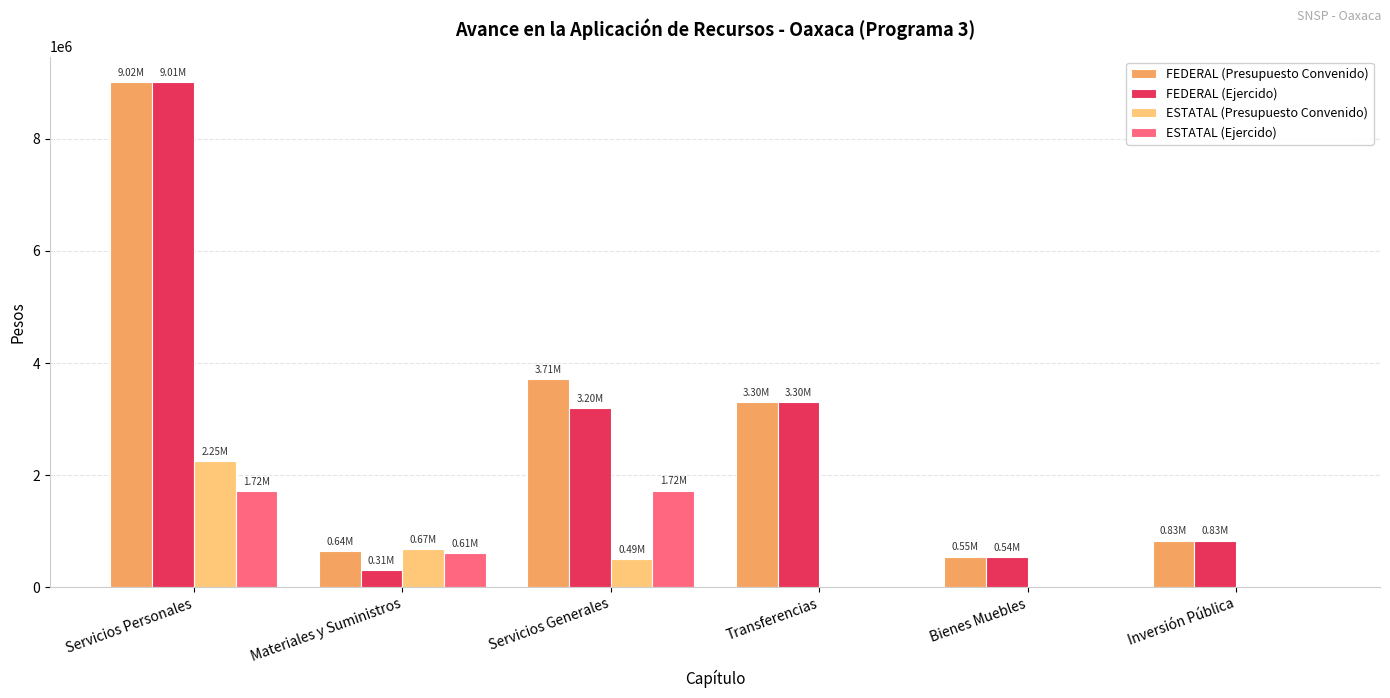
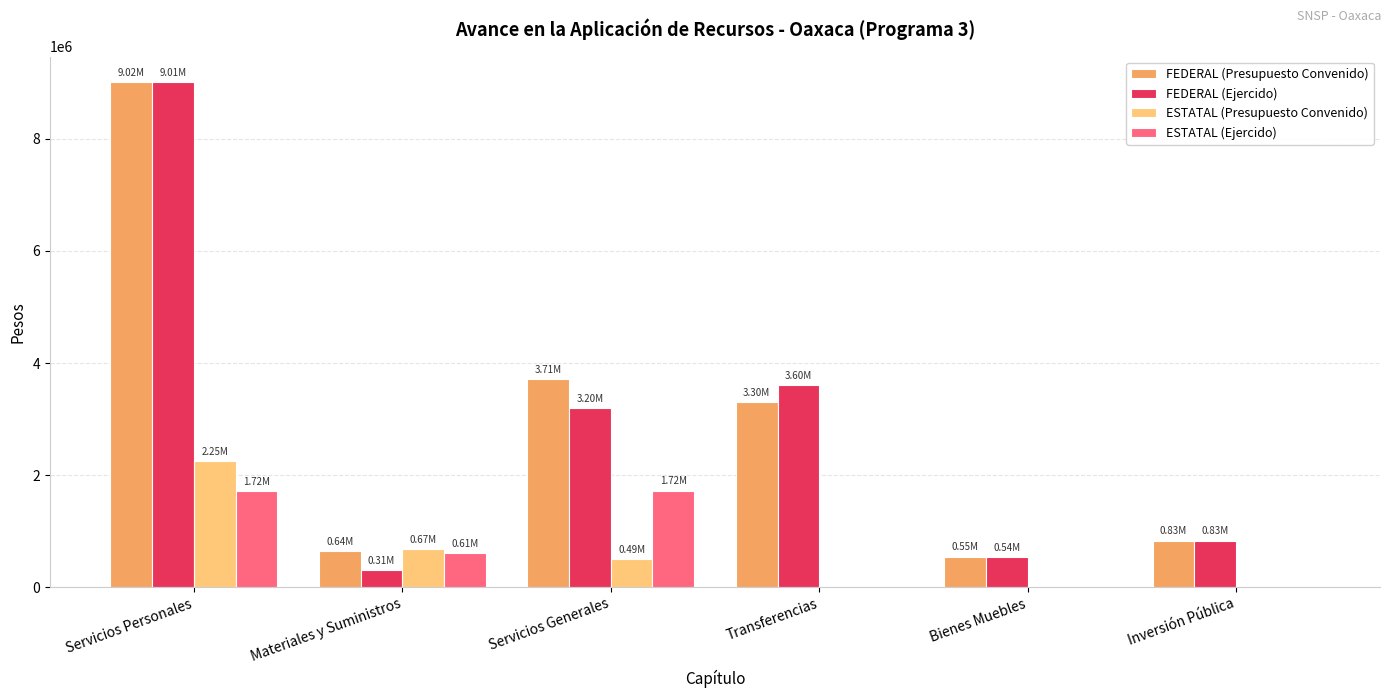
  {
    "FEDERAL (Ejercido)": {
      "Servicios Personales": "9.01M",
      "Materiales y Suministros": "0.31M",
      "Servicios Generales": "3.20M",
-     "Transferencias": "3.30M",
+     "Transferencias": "3.60M",
      "Bienes Muebles": "0.54M",
      "Inversión Pública": "0.83M"
    },
    "ESTATAL (Ejercido)": {
      "Servicios Personales": "1.72M",
      "Materiales y Suministros": "0.61M",
      "Servicios Generales": "1.72M"
    }
  }
